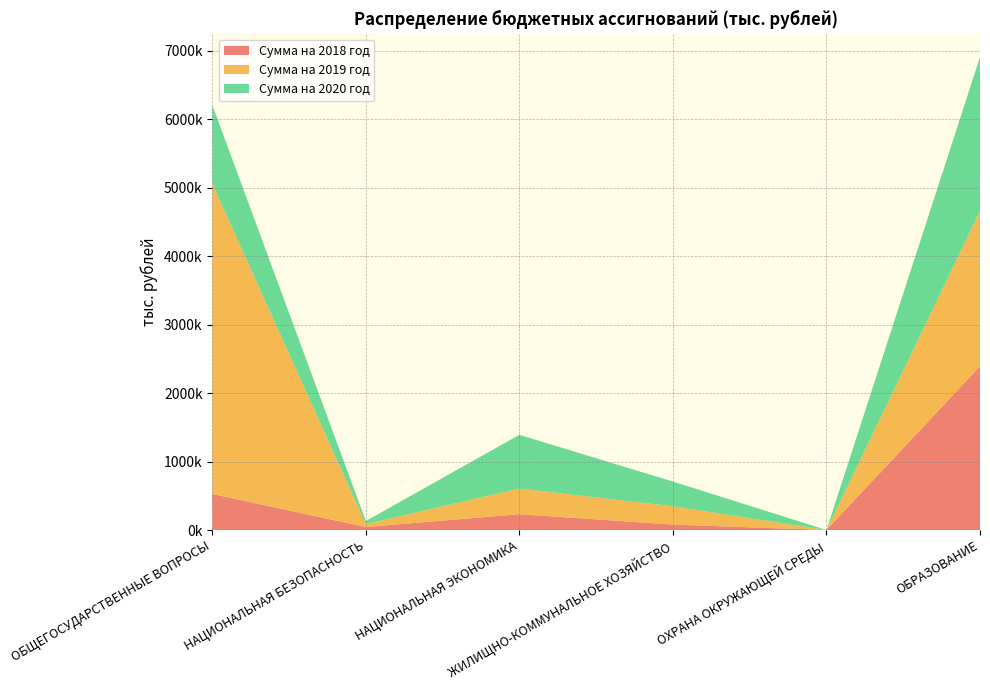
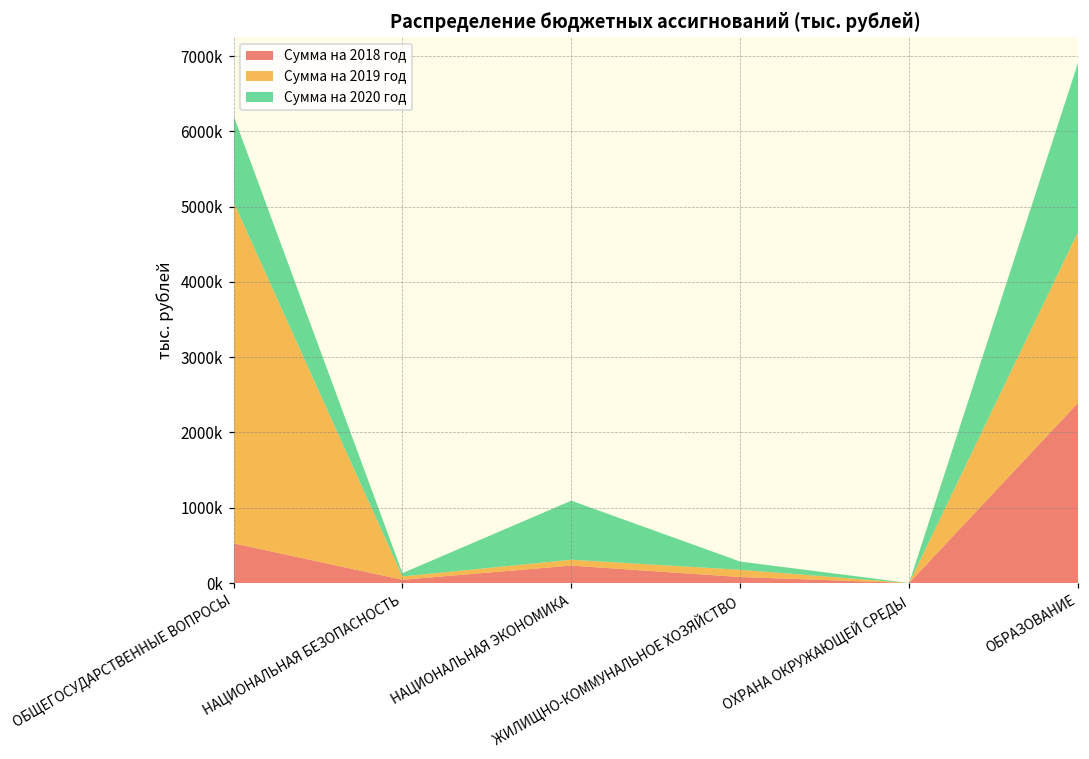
  {
    "Сумма на 2018 год": {
      "ОБЩЕГОСУДАРСТВЕННЫЕ ВОПРОСЫ": 500000,
      "НАЦИОНАЛЬНАЯ БЕЗОПАСНОСТЬ": 0,
      "НАЦИОНАЛЬНАЯ ЭКОНОМИКА": 200000,
      "ЖИЛИЩНО-КОММУНАЛЬНОЕ ХОЗЯЙСТВО": 100000,
      "ОБРАЗОВАНИЕ": 2400000
    },
    "Сумма на 2019 год": {
      "ОБЩЕГОСУДАРСТВЕННЫЕ ВОПРОСЫ": 4500000,
      "НАЦИОНАЛЬНАЯ БЕЗОПАСНОСТЬ": 0,
-     "НАЦИОНАЛЬНАЯ ЭКОНОМИКА": 400000,
-     "ЖИЛИЩНО-КОММУНАЛЬНОЕ ХОЗЯЙСТВО": 300000,
+     "НАЦИОНАЛЬНАЯ ЭКОНОМИКА": 100000,
+     "ЖИЛИЩНО-КОММУНАЛЬНОЕ ХОЗЯЙСТВО": 100000,
      "ОБРАЗОВАНИЕ": 2300000
    },
    "Сумма на 2020 год": {
      "ОБЩЕГОСУДАРСТВЕННЫЕ ВОПРОСЫ": 1100000,
      "НАЦИОНАЛЬНАЯ БЕЗОПАСНОСТЬ": 0,
      "НАЦИОНАЛЬНАЯ ЭКОНОМИКА": 800000,
-     "ЖИЛИЩНО-КОММУНАЛЬНОЕ ХОЗЯЙСТВО": 400000,
+     "ЖИЛИЩНО-КОММУНАЛЬНОЕ ХОЗЯЙСТВО": 100000,
      "ОБРАЗОВАНИЕ": 2200000
    }
  }
